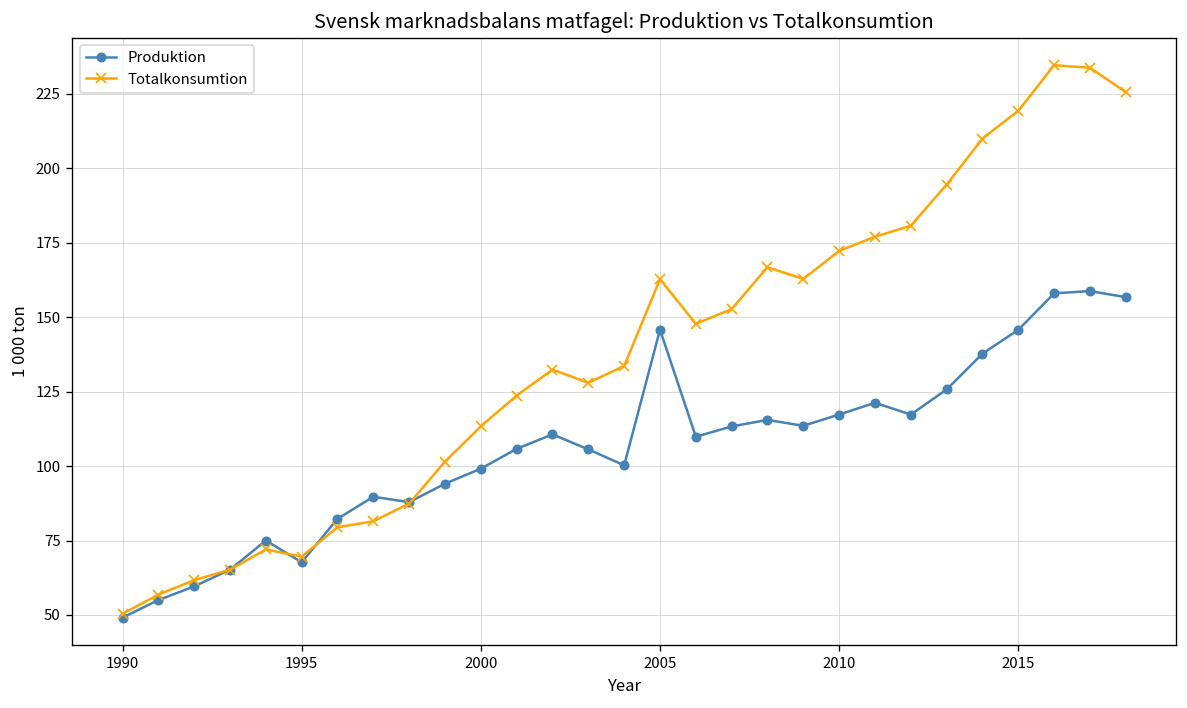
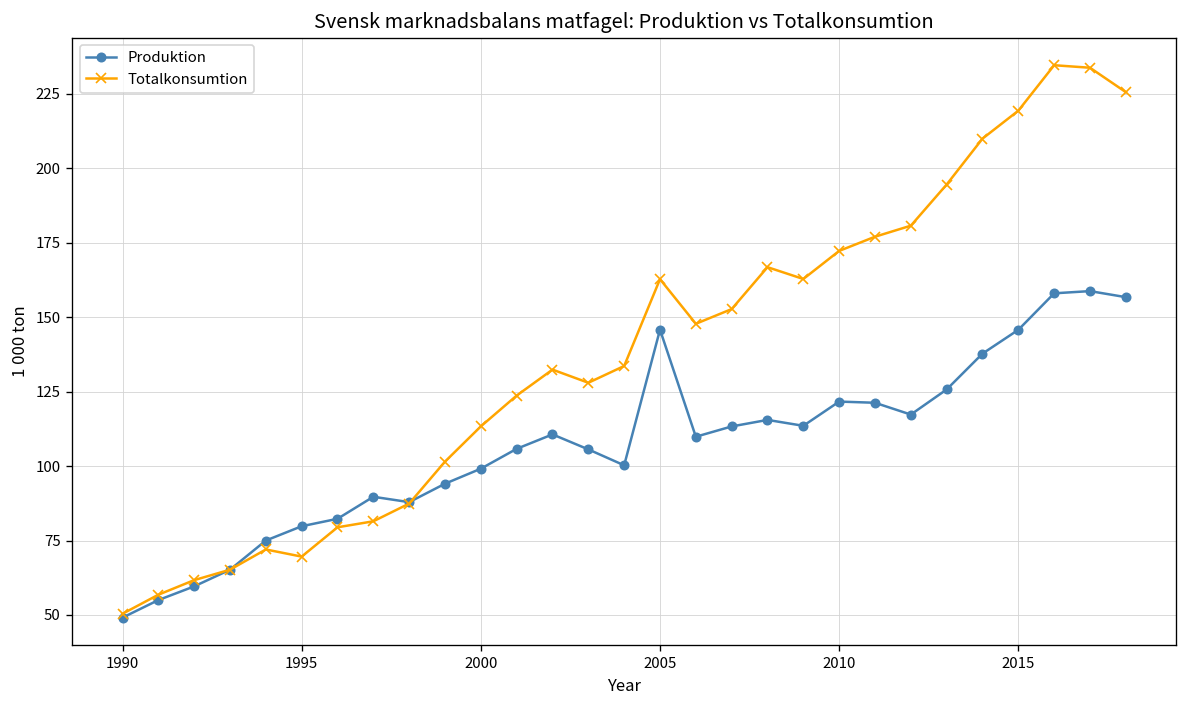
  {
    "Produktion": {
      "1990": 49,
-     "1995": 68,
+     "1995": 80,
      "2000": 99,
      "2005": 146,
-     "2010": 117,
+     "2010": 122,
      "2015": 146
    },
    "Totalkonsumtion": {
      "1990": 50,
      "1995": 70,
      "2000": 113,
      "2005": 163,
      "2010": 172,
      "2015": 219
    }
  }
